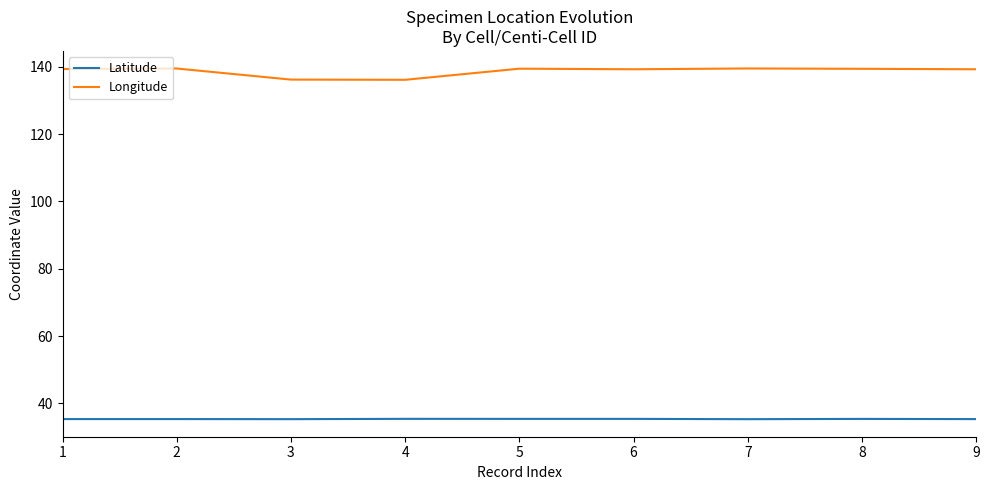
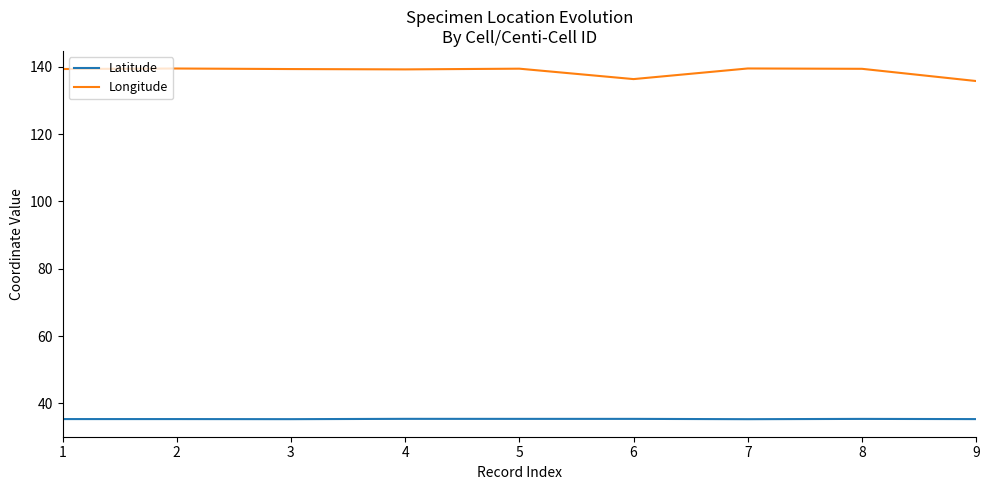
  {
    "Latitude": {
      "1": 35,
      "2": 35,
      "3": 35,
      "4": 35,
      "5": 35,
      "6": 35,
      "7": 35,
      "8": 35,
      "9": 35
    },
    "Longitude": {
      "1": 139,
      "2": 139,
-     "3": 136,
-     "4": 136,
+     "3": 139,
+     "4": 139,
      "5": 139,
-     "6": 139,
+     "6": 136,
      "7": 139,
      "8": 139,
-     "9": 139
+     "9": 136
    }
  }
